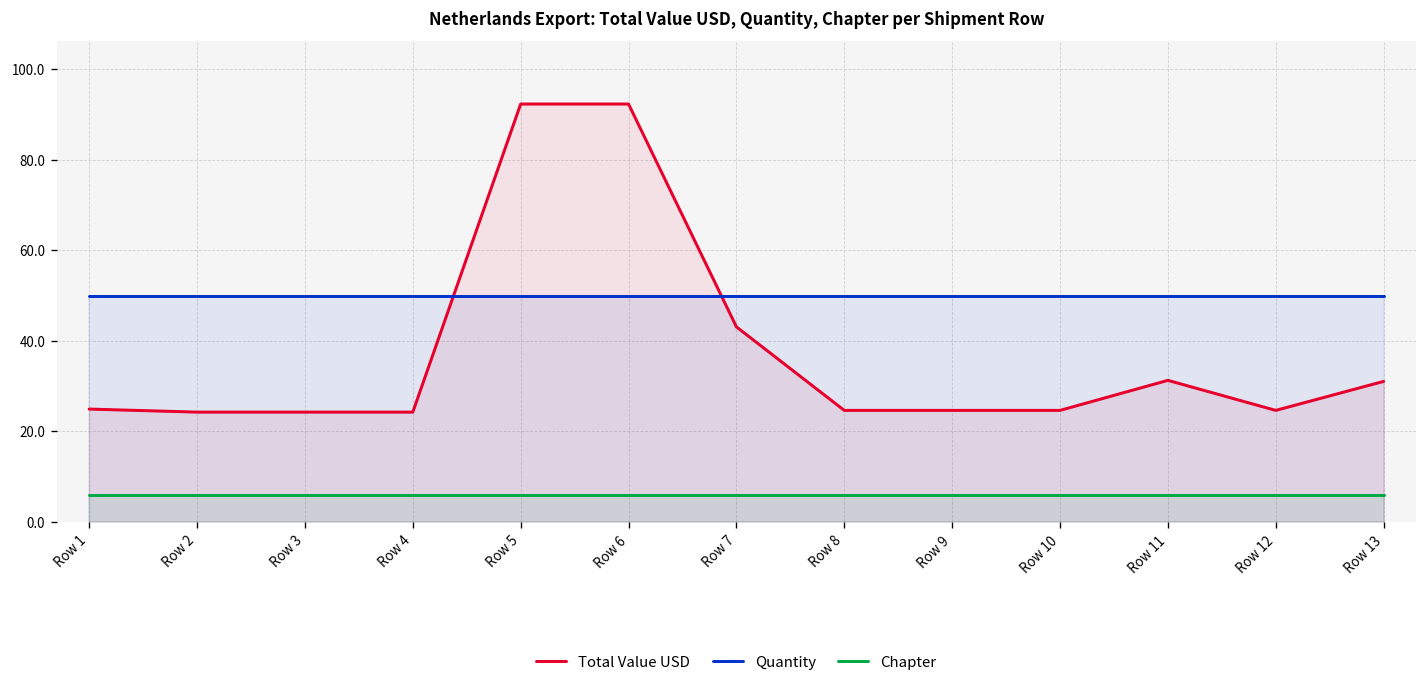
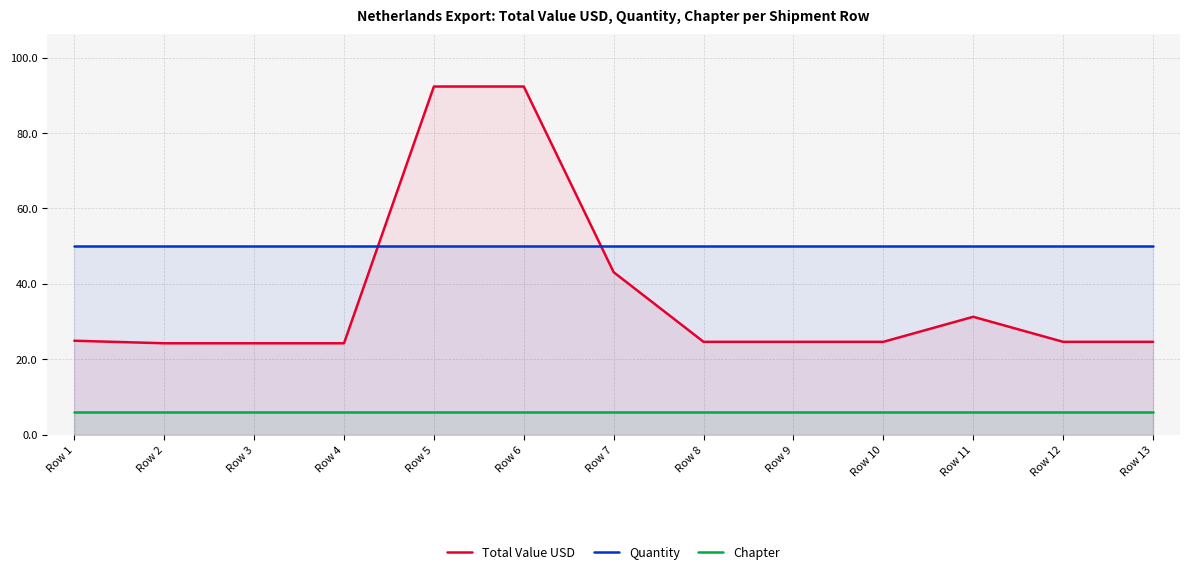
  {
    "Total Value USD": {
      "Row 1": 25,
      "Row 2": 24,
      "Row 3": 24,
      "Row 4": 24,
      "Row 5": 92,
      "Row 6": 92,
      "Row 7": 43,
      "Row 8": 25,
      "Row 9": 25,
      "Row 10": 25,
      "Row 11": 31,
      "Row 12": 25,
-     "Row 13": 31
+     "Row 13": 25
    },
    "Quantity": {
      "Row 1": 50,
      "Row 2": 50,
      "Row 3": 50,
      "Row 4": 50,
      "Row 5": 50,
      "Row 6": 50,
      "Row 7": 50,
      "Row 8": 50,
      "Row 9": 50,
      "Row 10": 50,
      "Row 11": 50,
      "Row 12": 50,
      "Row 13": 50
    },
    "Chapter": {
      "Row 1": 6,
      "Row 2": 6,
      "Row 3": 6,
      "Row 4": 6,
      "Row 5": 6,
      "Row 6": 6,
      "Row 7": 6,
      "Row 8": 6,
      "Row 9": 6,
      "Row 10": 6,
      "Row 11": 6,
      "Row 12": 6,
      "Row 13": 6
    }
  }
